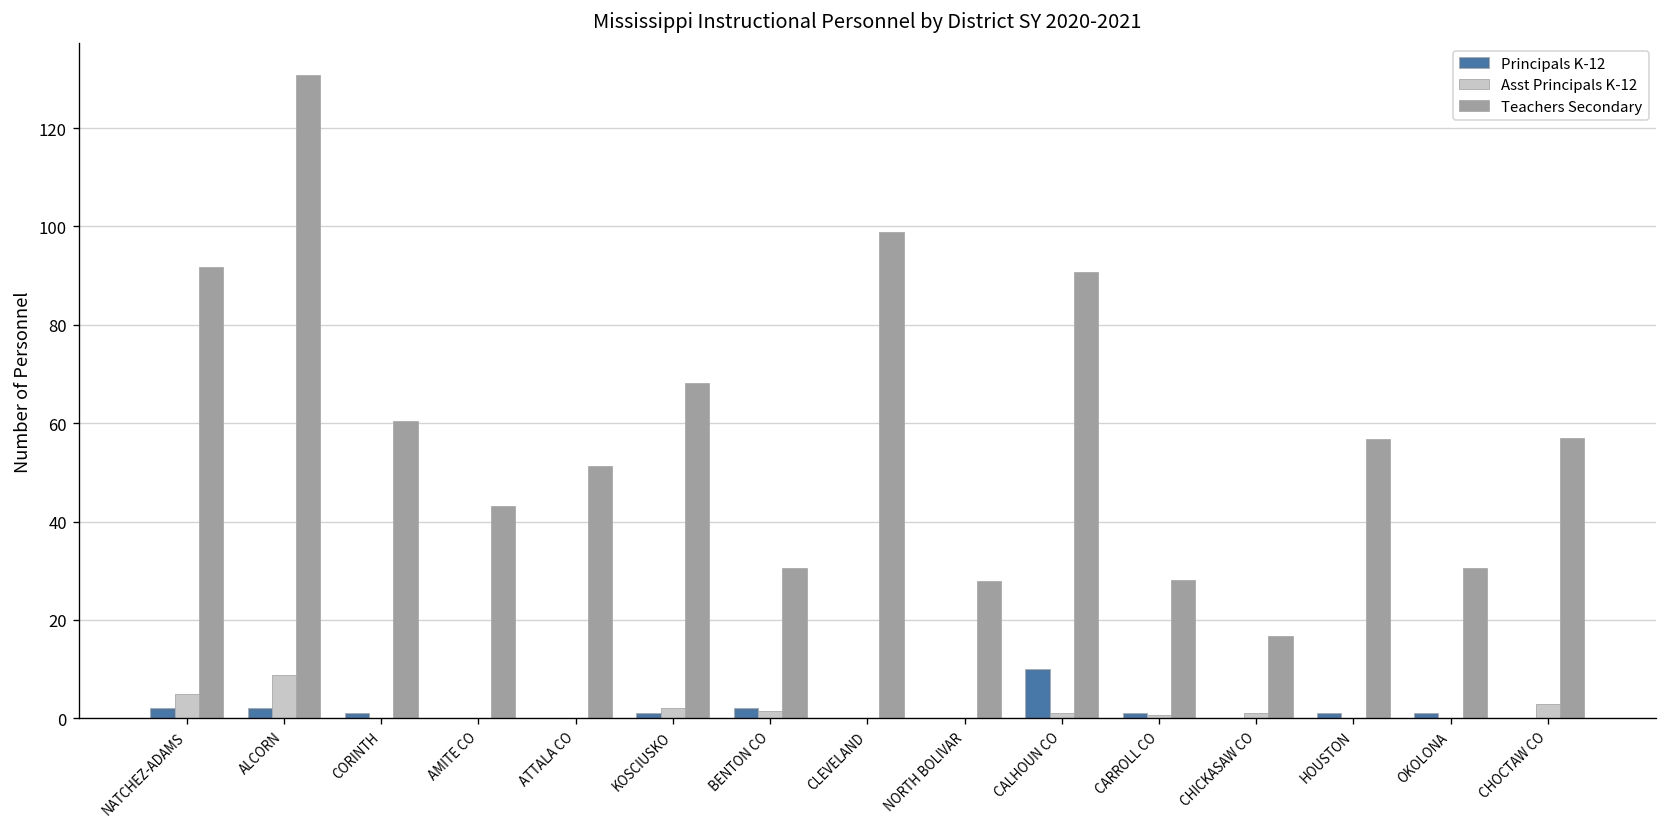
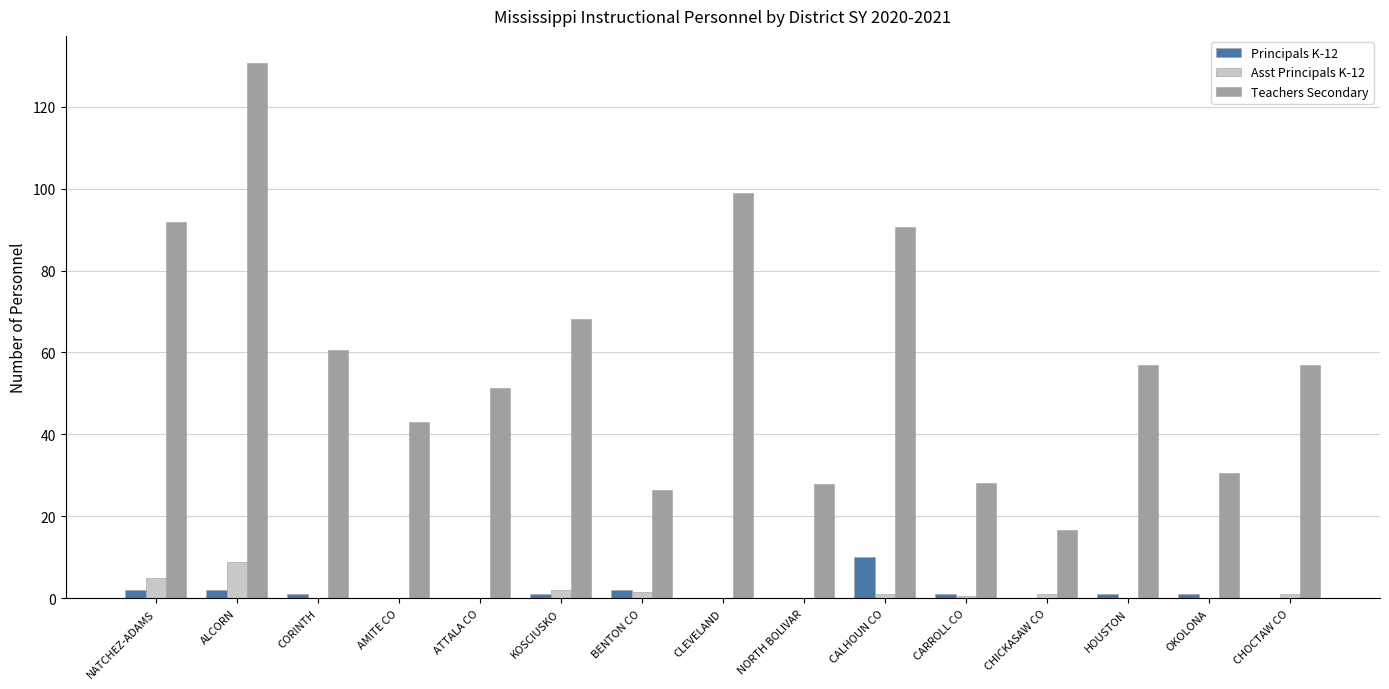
  {
    "Principals K-12": {
      "NATCHEZ-ADAMS": 2,
      "ALCORN": 2,
      "CORINTH": 1,
      "AMITE CO": 0,
      "ATTALA CO": 0,
      "KOSCIUSKO": 1,
      "BENTON CO": 2,
      "CLEVELAND": 0,
      "NORTH BOLIVAR": 0,
      "CALHOUN CO": 10,
      "CARROLL CO": 1,
      "CHICKASAW CO": 0,
      "HOUSTON": 1,
      "OKOLONA": 1,
      "CHOCTAW CO": 0
    },
    "Asst Principals K-12": {
      "NATCHEZ-ADAMS": 5,
      "ALCORN": 9,
      "CORINTH": 0,
      "AMITE CO": 0,
      "ATTALA CO": 0,
      "KOSCIUSKO": 2,
      "BENTON CO": 2,
      "CLEVELAND": 0,
      "NORTH BOLIVAR": 0,
      "CALHOUN CO": 1,
      "CARROLL CO": 1,
      "CHICKASAW CO": 1,
      "HOUSTON": 0,
      "OKOLONA": 0,
-     "CHOCTAW CO": 3
+     "CHOCTAW CO": 1
    },
    "Teachers Secondary": {
      "NATCHEZ-ADAMS": 92,
      "ALCORN": 131,
      "CORINTH": 60,
      "AMITE CO": 43,
      "ATTALA CO": 51,
      "KOSCIUSKO": 68,
-     "BENTON CO": 30,
+     "BENTON CO": 27,
      "CLEVELAND": 99,
      "NORTH BOLIVAR": 28,
      "CALHOUN CO": 91,
      "CARROLL CO": 28,
      "CHICKASAW CO": 17,
      "HOUSTON": 57,
      "OKOLONA": 30,
      "CHOCTAW CO": 57
    }
  }
